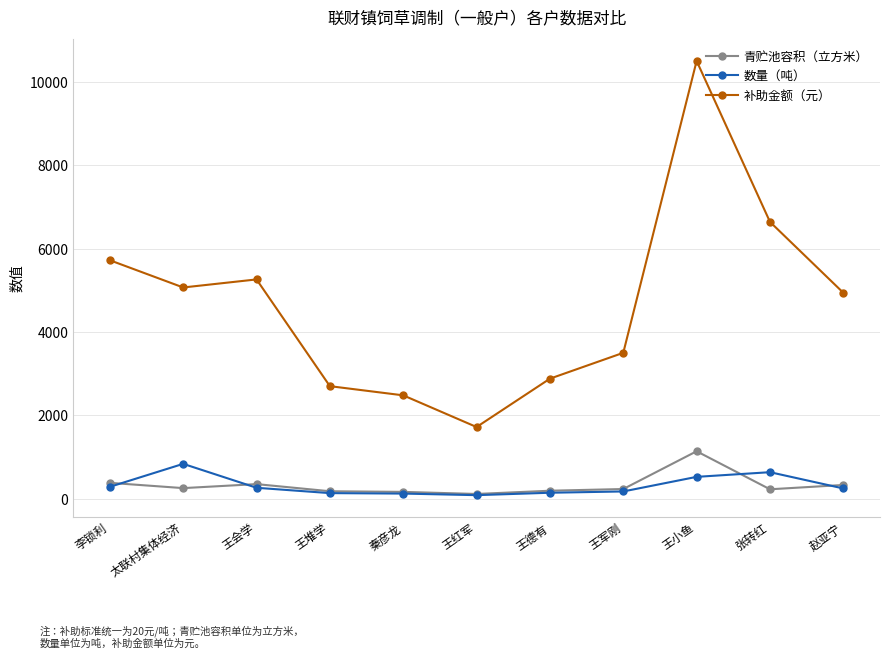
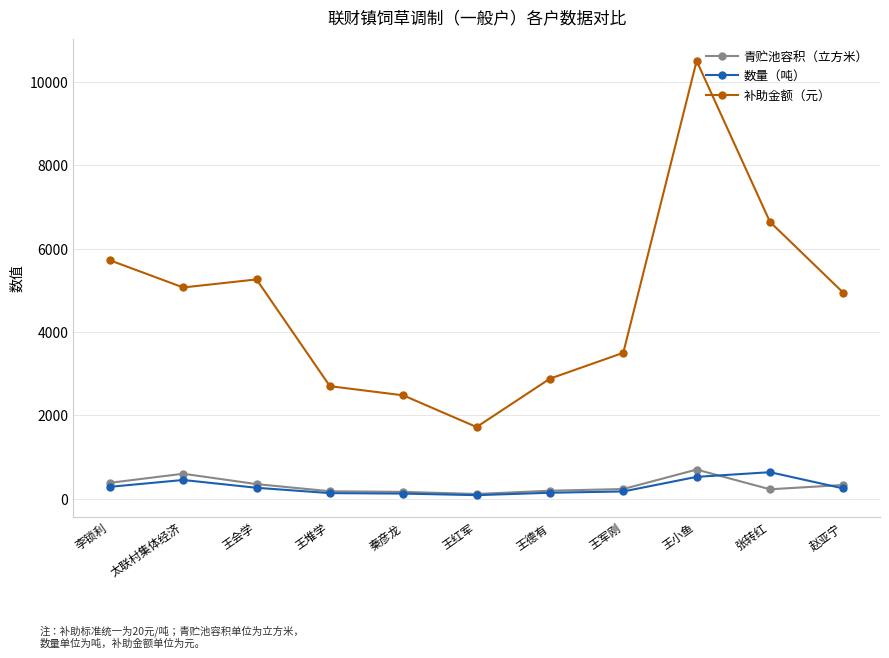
  {
    "青贮池容积（立方米）": {
      "李锁利": 400,
-     "太联村集体经济": 300,
+     "太联村集体经济": 600,
      "王会学": 400,
-     "王小鱼": 1100,
+     "王小鱼": 700,
      "张转红": 200,
      "赵亚宁": 300
    },
    "数量（吨）": {
      "李锁利": 300,
-     "太联村集体经济": 800,
+     "太联村集体经济": 500,
      "王会学": 300,
      "王小鱼": 500,
      "张转红": 600,
      "赵亚宁": 200
    },
    "补助金额（元）": {
      "李锁利": 5700,
      "太联村集体经济": 5100,
      "王会学": 5300,
      "王堆学": 2700,
      "秦彦龙": 2500,
      "王红军": 1700,
      "王德有": 2900,
      "王军刚": 3500,
      "王小鱼": 10500,
      "张转红": 6600,
      "赵亚宁": 4900
    }
  }
